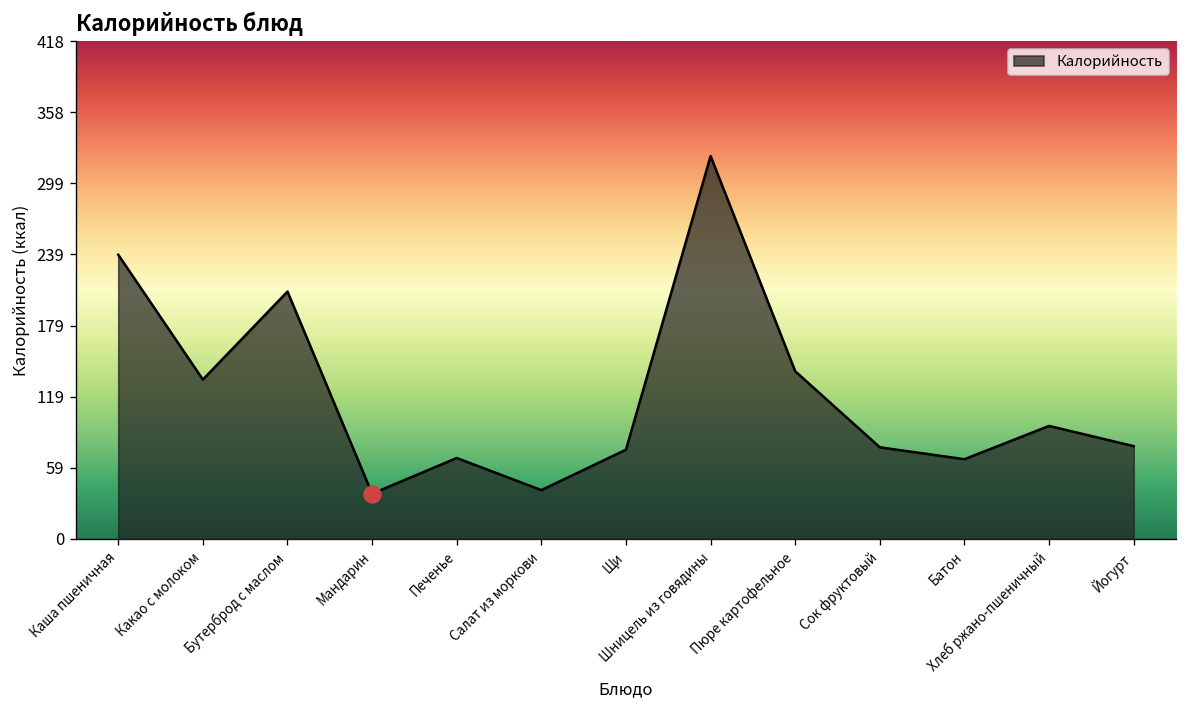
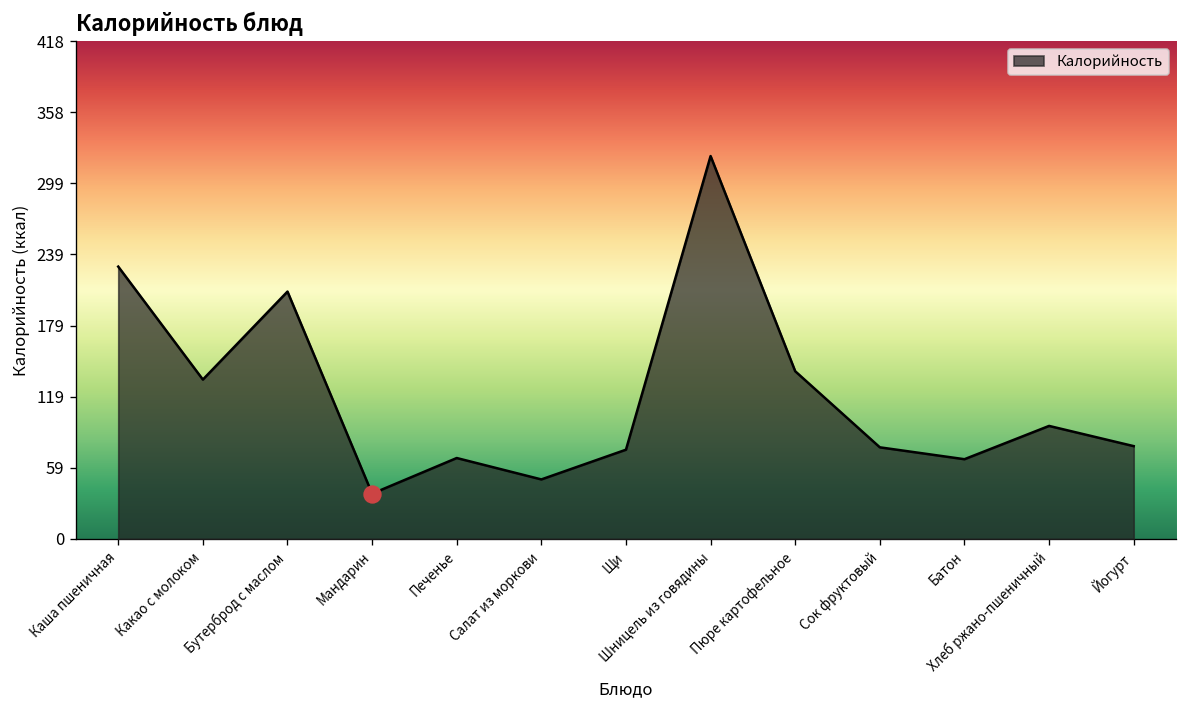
  {
    "Калорийность": {
-     "Каша пшеничная": 240,
+     "Каша пшеничная": 230,
      "Какао с молоком": 130,
      "Бутерброд с маслом": 210,
      "Печенье": 70,
-     "Салат из моркови": 40,
+     "Салат из моркови": 50,
      "Щи": 80,
      "Шницель из говядины": 320,
      "Пюре картофельное": 140,
      "Сок фруктовый": 80,
      "Батон": 70,
      "Хлеб ржано-пшеничный": 100,
      "Йогурт": 80
    }
  }
